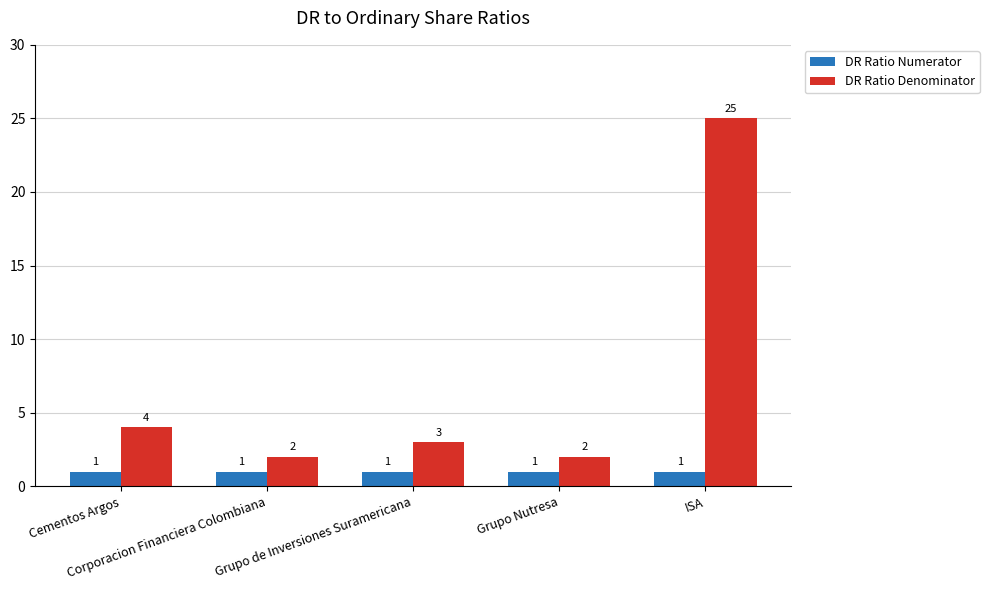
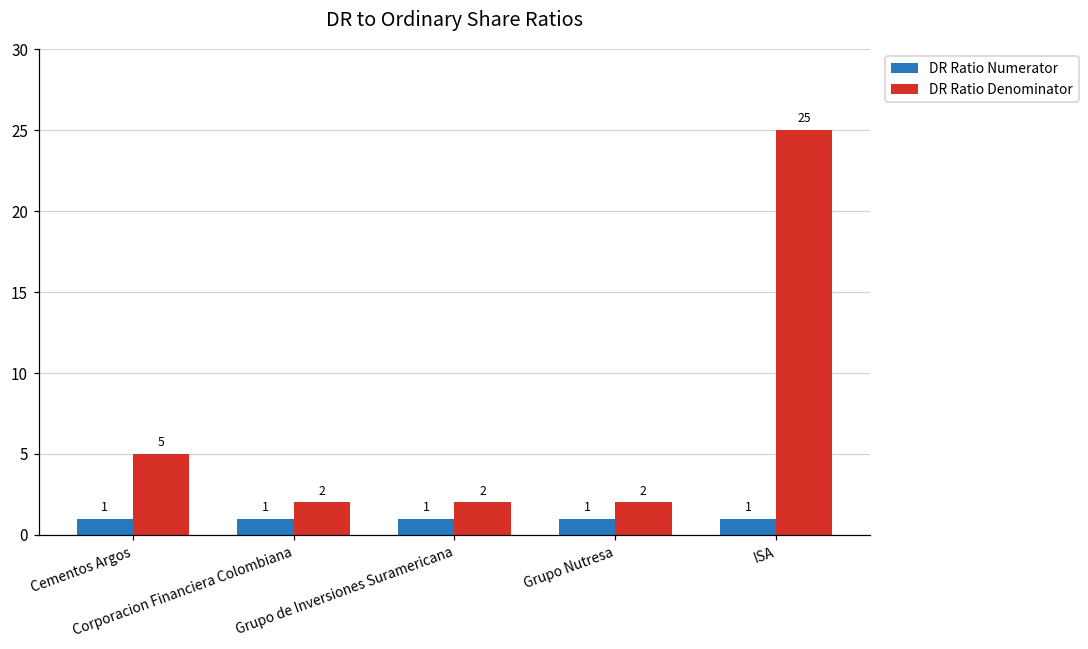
  {
    "DR Ratio Numerator": {
      "Cementos Argos": 1,
      "Corporacion Financiera Colombiana": 1,
      "Grupo de Inversiones Suramericana": 1,
      "Grupo Nutresa": 1,
      "ISA": 1
    },
    "DR Ratio Denominator": {
-     "Cementos Argos": 4,
+     "Cementos Argos": 5,
      "Corporacion Financiera Colombiana": 2,
-     "Grupo de Inversiones Suramericana": 3,
+     "Grupo de Inversiones Suramericana": 2,
      "Grupo Nutresa": 2,
      "ISA": 25
    }
  }
